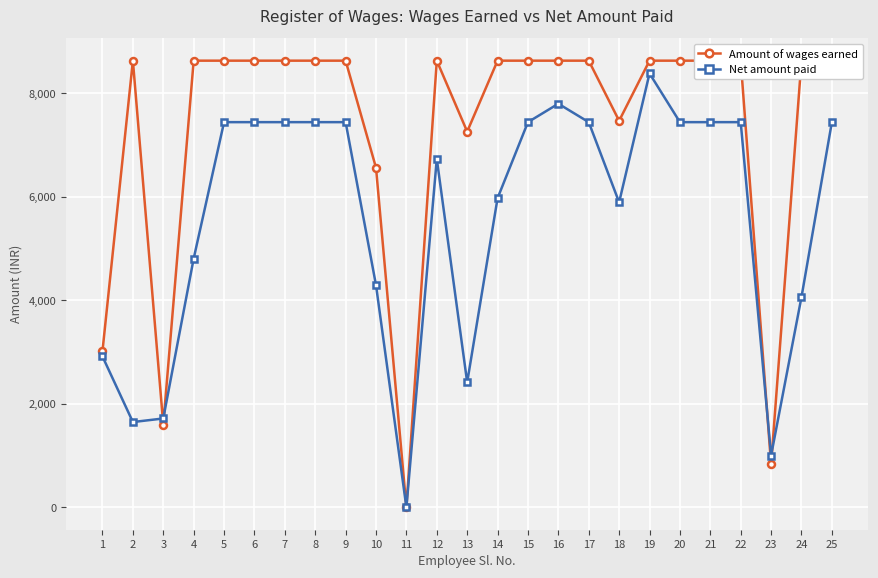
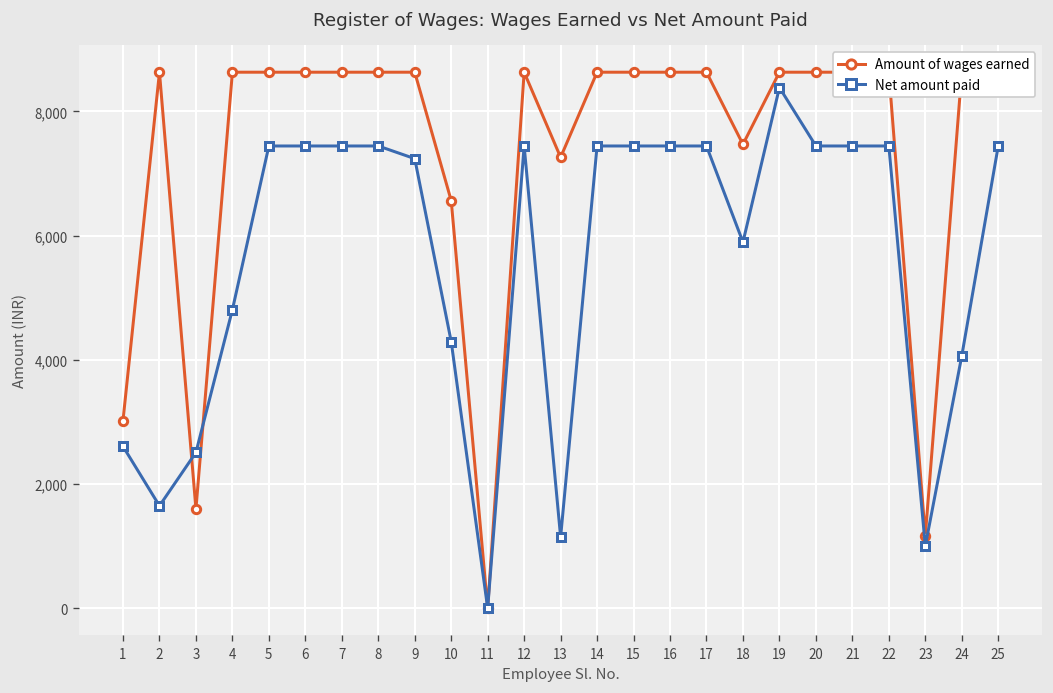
  {
    "Amount of wages earned": {
      "1": "3,000",
      "2": "8,600",
      "3": "1,600",
      "4": "8,600",
      "5": "8,600",
      "6": "8,600",
      "7": "8,600",
      "8": "8,600",
      "9": "8,600",
      "10": "6,600",
      "12": "8,600",
      "13": "7,300",
      "14": "8,600",
      "15": "8,600",
      "16": "8,600",
      "17": "8,600",
      "18": "7,500",
      "19": "8,600",
      "20": "8,600",
-     "23": "800"
+     "23": "1,200"
    },
    "Net amount paid": {
-     "1": "2,900",
+     "1": "2,600",
      "2": "1,600",
-     "3": "1,700",
+     "3": "2,500",
      "4": "4,800",
      "5": "7,400",
      "6": "7,400",
      "7": "7,400",
      "8": "7,400",
-     "9": "7,400",
+     "9": "7,200",
      "10": "4,300",
-     "12": "6,700",
-     "13": "2,400",
-     "14": "6,000",
+     "12": "7,400",
+     "13": "1,100",
+     "14": "7,400",
      "15": "7,400",
-     "16": "7,800",
+     "16": "7,400",
      "17": "7,400",
      "18": "5,900",
      "19": "8,400",
      "20": "7,400",
      "21": "7,400",
      "22": "7,400",
      "23": "1,000",
      "24": "4,100",
      "25": "7,400"
    }
  }
